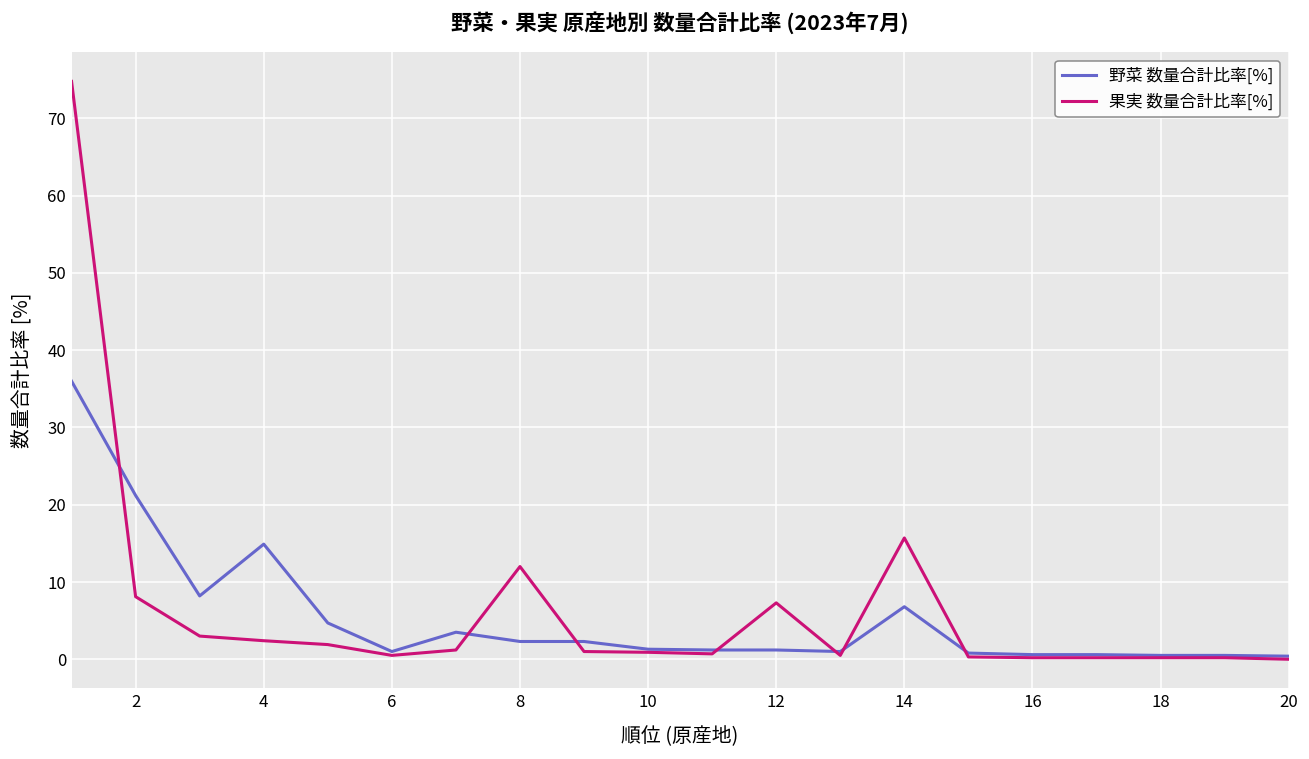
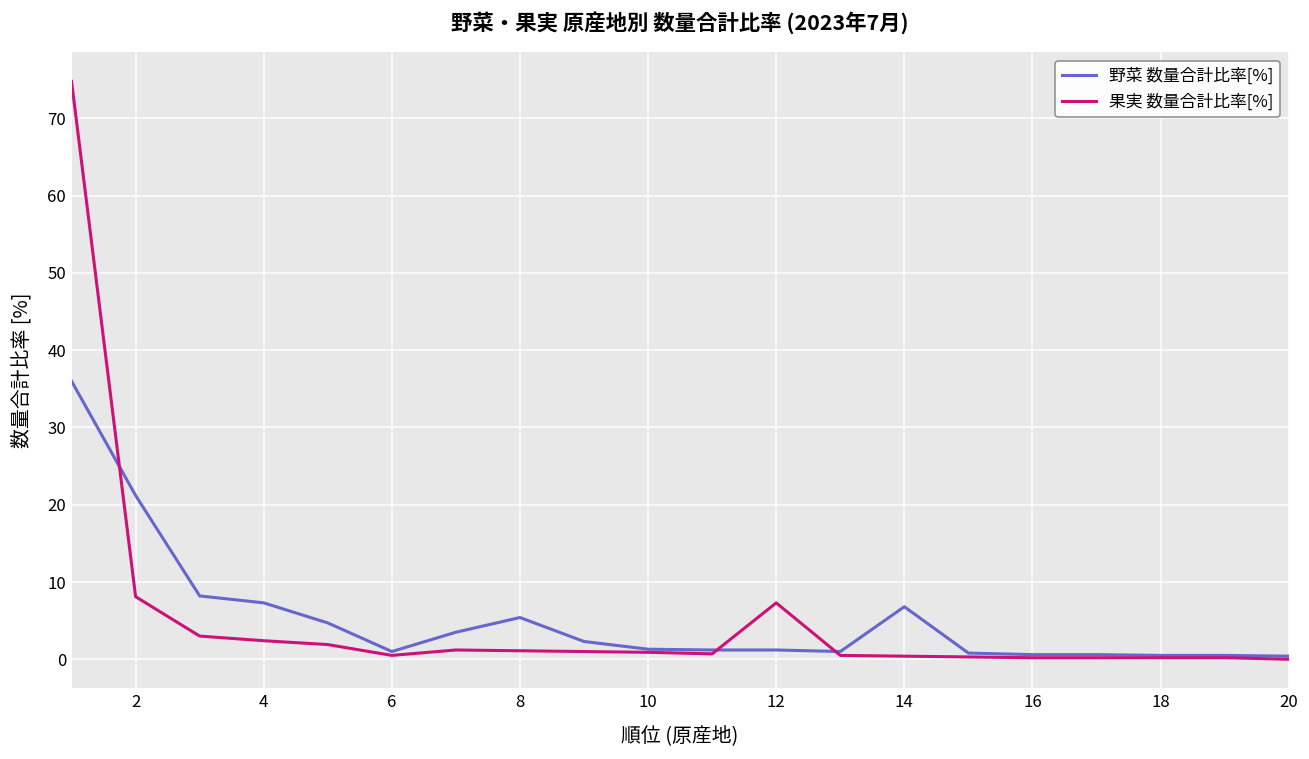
  {
    "野菜 数量合計比率[%]": {
      "2": 21,
-     "4": 15,
+     "4": 7,
      "6": 1,
-     "8": 2,
+     "8": 5,
      "10": 1,
      "12": 1,
      "14": 7,
      "16": 1,
      "20": 0
    },
    "果実 数量合計比率[%]": {
      "2": 8,
      "4": 2,
      "6": 1,
-     "8": 12,
+     "8": 1,
      "10": 1,
      "12": 7,
-     "14": 16,
+     "14": 0,
      "16": 0,
      "20": 0
    }
  }
